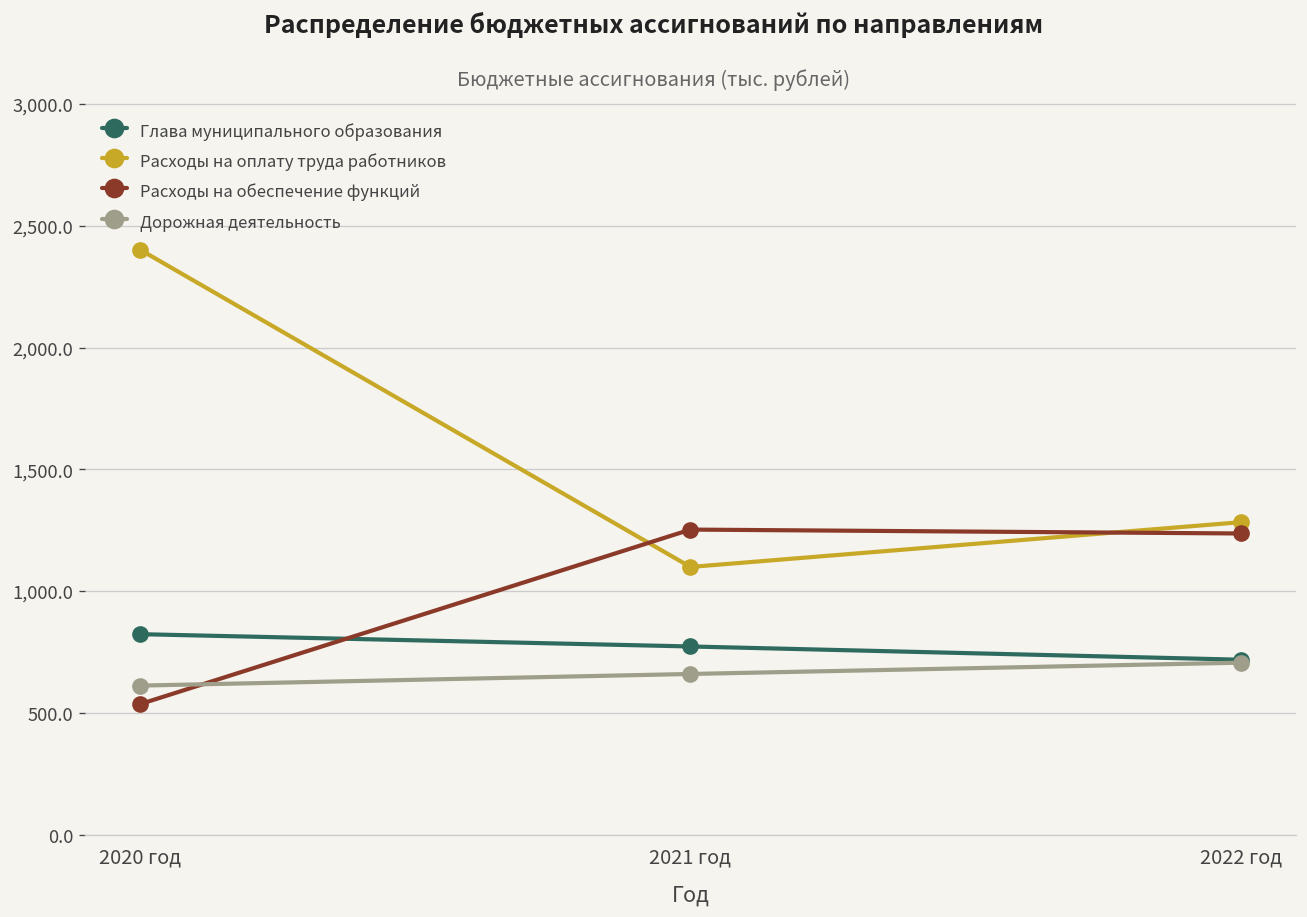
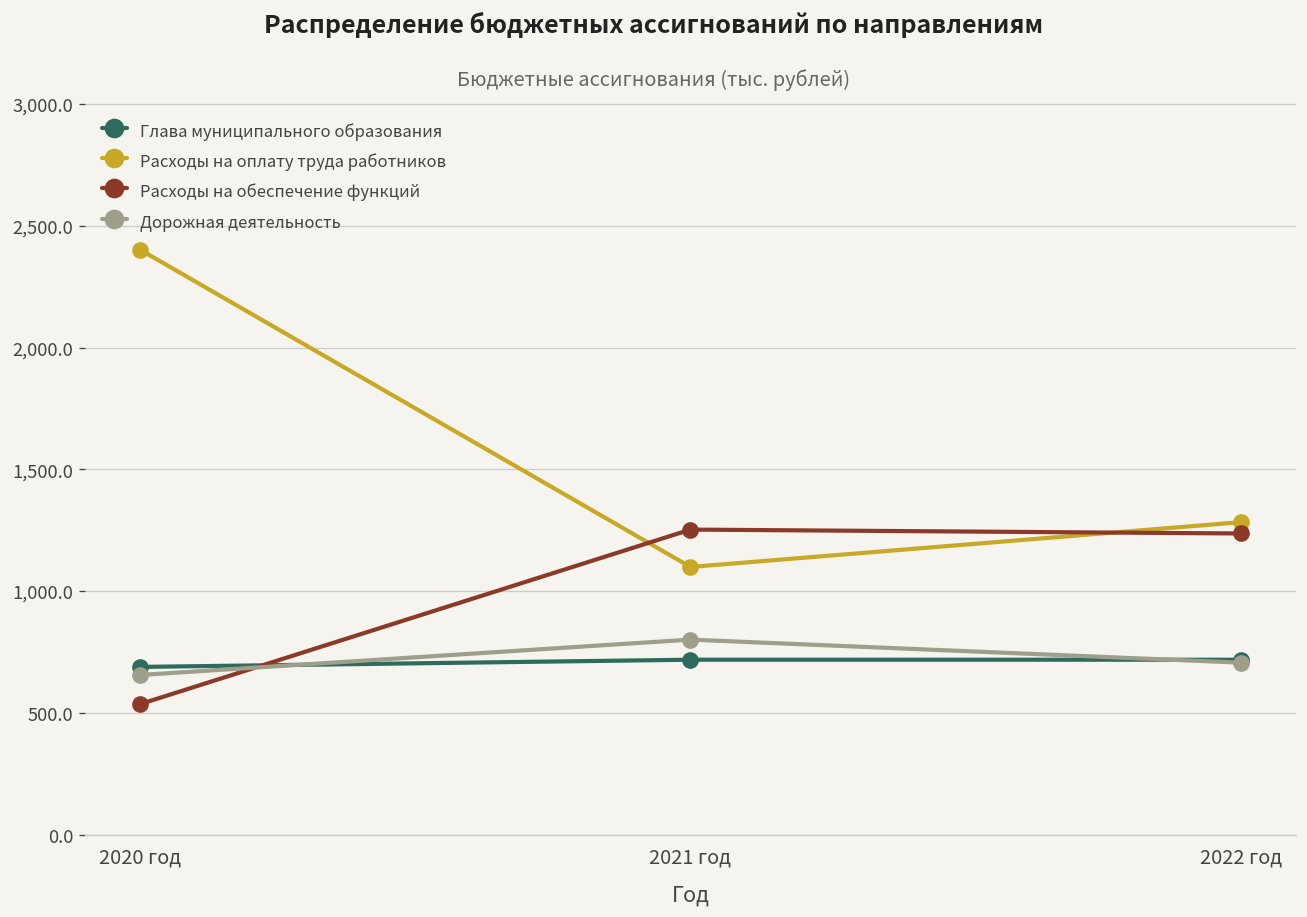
  {
    "Глава муниципального образования": {
-     "2020 год": "820",
-     "2021 год": "770"
+     "2020 год": "690",
+     "2021 год": "720"
    },
    "Расходы на оплату труда работников": {
      "2020 год": "2,400",
      "2021 год": "1,100",
      "2022 год": "1,280"
    },
    "Расходы на обеспечение функций": {
      "2020 год": "540",
      "2021 год": "1,250",
      "2022 год": "1,240"
    },
    "Дорожная деятельность": {
-     "2020 год": "610",
-     "2021 год": "660"
+     "2020 год": "660",
+     "2021 год": "800"
    }
  }
